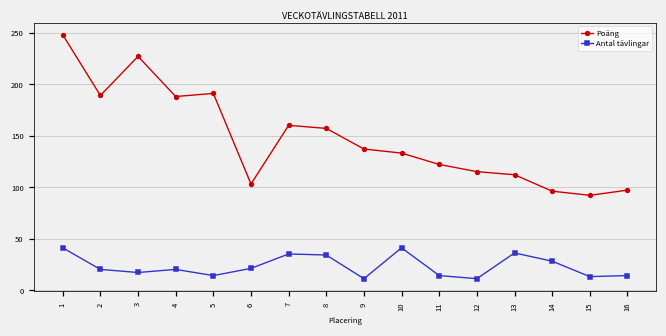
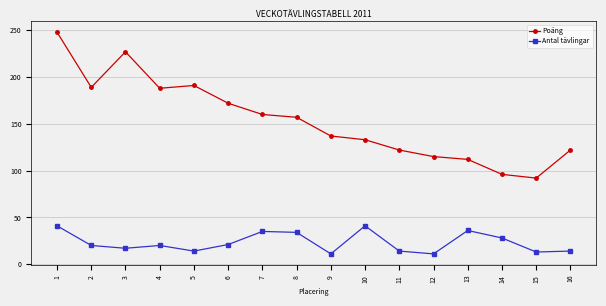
  {
    "Poäng": {
      "1": 250,
      "2": 190,
      "3": 230,
      "4": 190,
      "5": 190,
-     "6": 100,
+     "6": 170,
      "7": 160,
      "8": 160,
      "9": 140,
      "10": 130,
      "11": 120,
      "12": 120,
      "13": 110,
      "14": 100,
      "15": 90,
-     "16": 100
+     "16": 120
    },
    "Antal tävlingar": {
      "1": 40,
      "2": 20,
      "3": 20,
      "4": 20,
      "5": 10,
      "6": 20,
      "7": 40,
      "8": 30,
      "9": 10,
      "10": 40,
      "11": 10,
      "12": 10,
      "13": 40,
      "14": 30,
      "15": 10,
      "16": 10
    }
  }
